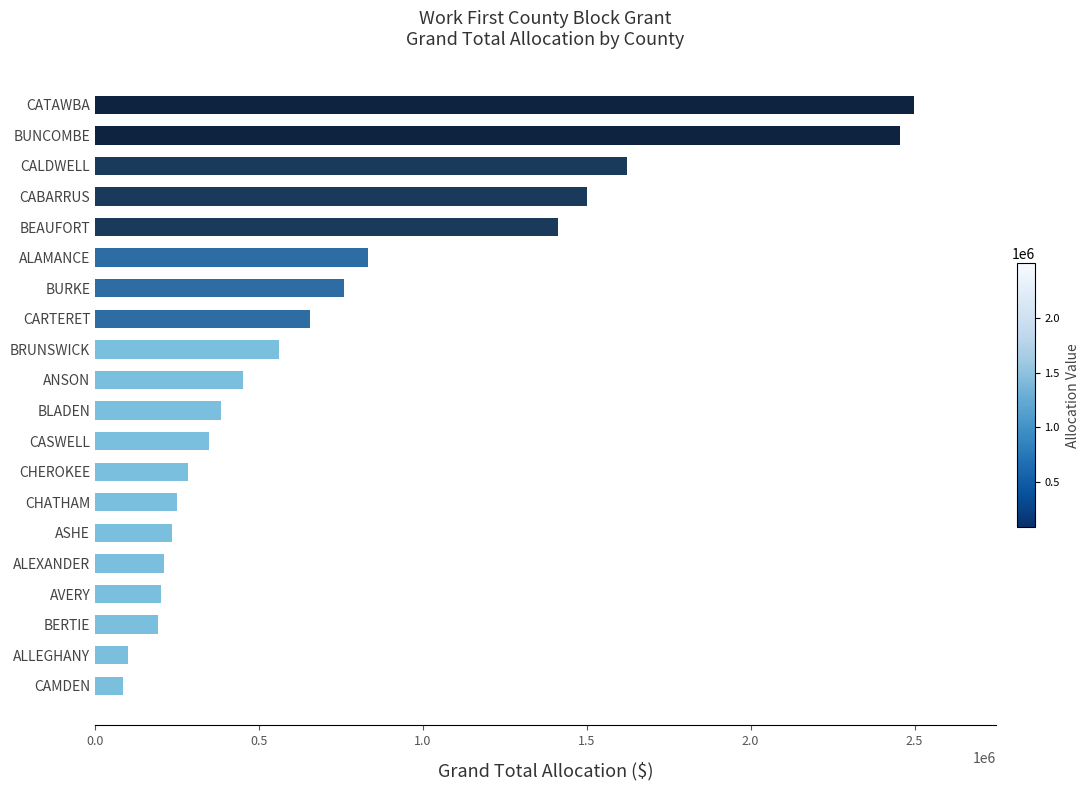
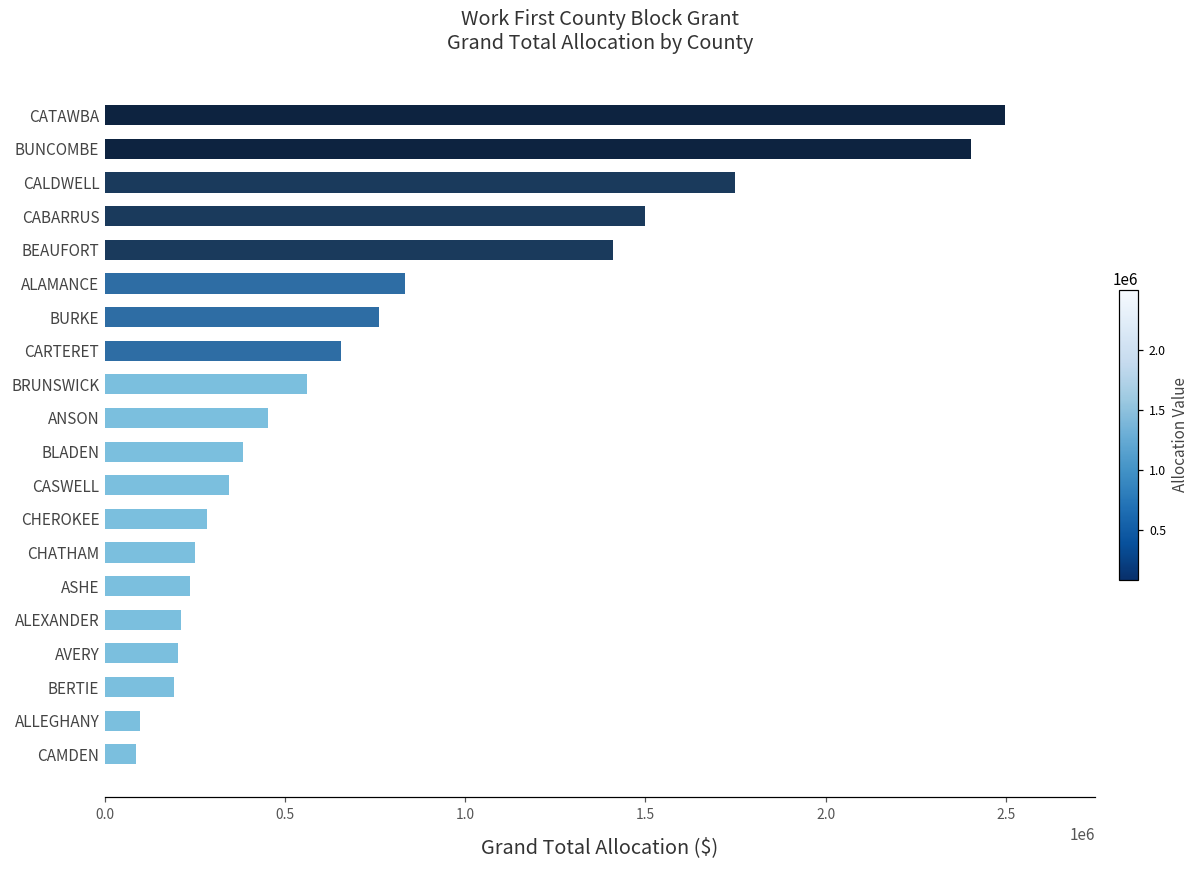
  {
    "CATAWBA": 2500000,
-   "BUNCOMBE": 2450000,
-   "CALDWELL": 1620000,
+   "BUNCOMBE": 2400000,
+   "CALDWELL": 1750000,
    "CABARRUS": 1500000,
    "BEAUFORT": 1410000,
    "ALAMANCE": 830000,
    "BURKE": 760000,
    "CARTERET": 660000,
    "BRUNSWICK": 560000,
    "ANSON": 450000,
    "BLADEN": 380000,
    "CASWELL": 350000,
    "CHEROKEE": 280000,
    "CHATHAM": 250000,
    "ASHE": 240000,
    "ALEXANDER": 210000,
    "AVERY": 200000,
    "BERTIE": 190000,
    "ALLEGHANY": 100000,
    "CAMDEN": 90000
  }
